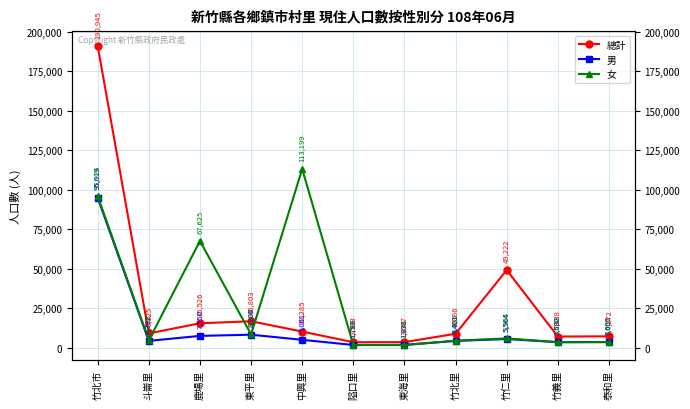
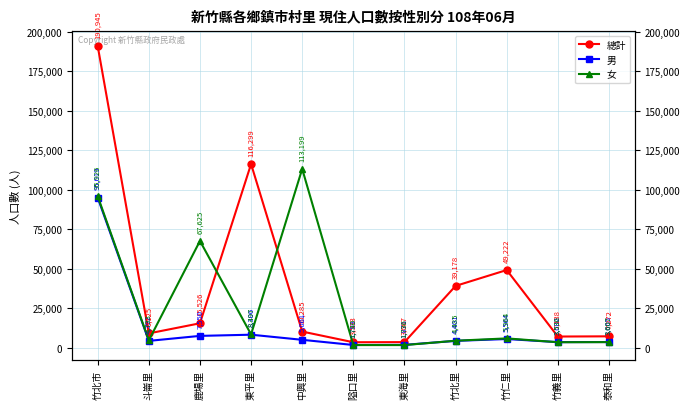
  {
    "總計": {
      "竹北市": "190,945",
-     "東平里": "16,803",
-     "竹北里": "8,886",
+     "東平里": "116,299",
+     "竹北里": "39,178",
      "竹仁里": "49,222"
    },
    "女": {
      "鹿場里": "67,625",
      "中興里": "113,199"
    }
  }
